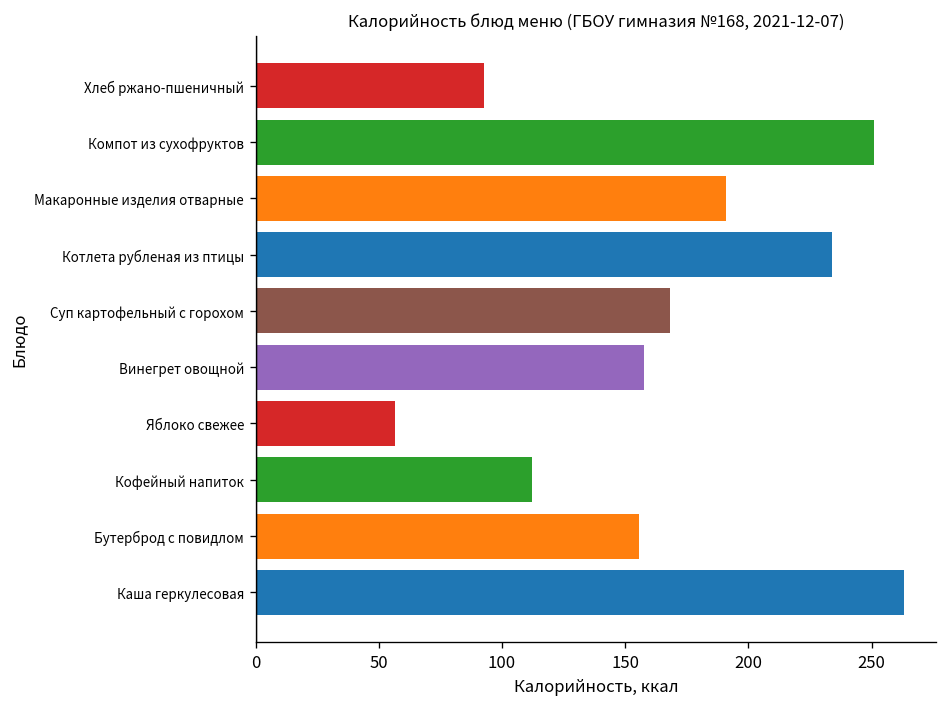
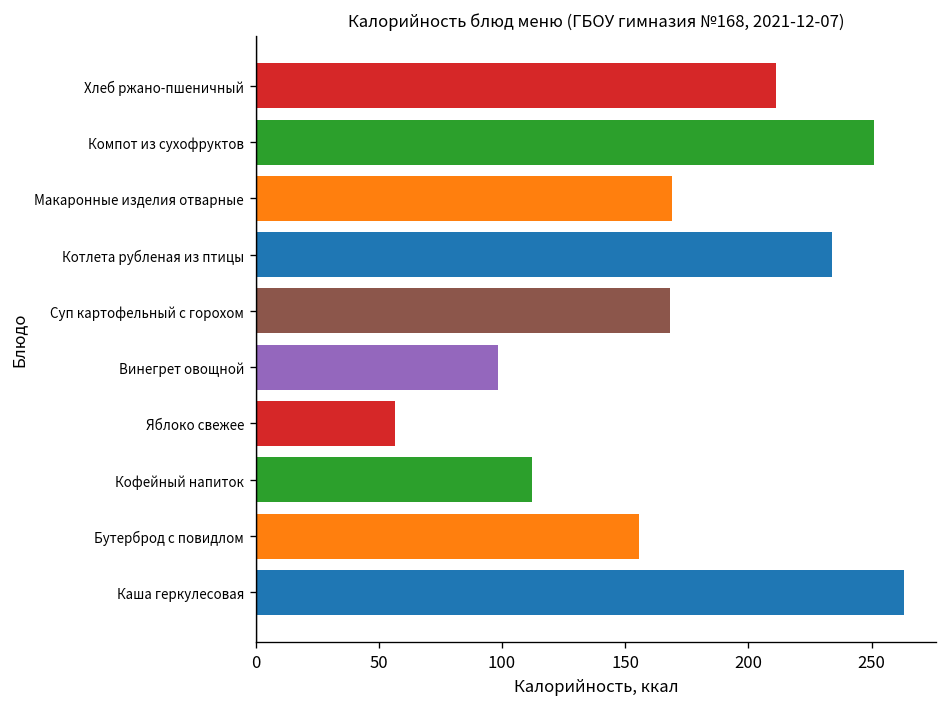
  {
-   "Хлеб ржано-пшеничный": 93,
+   "Хлеб ржано-пшеничный": 211,
    "Компот из сухофруктов": 251,
-   "Макаронные изделия отварные": 191,
+   "Макаронные изделия отварные": 169,
    "Котлета рубленая из птицы": 234,
    "Суп картофельный с горохом": 168,
-   "Винегрет овощной": 158,
+   "Винегрет овощной": 98,
    "Яблоко свежее": 56,
    "Кофейный напиток": 112,
    "Бутерброд с повидлом": 156,
    "Каша геркулесовая": 263
  }
